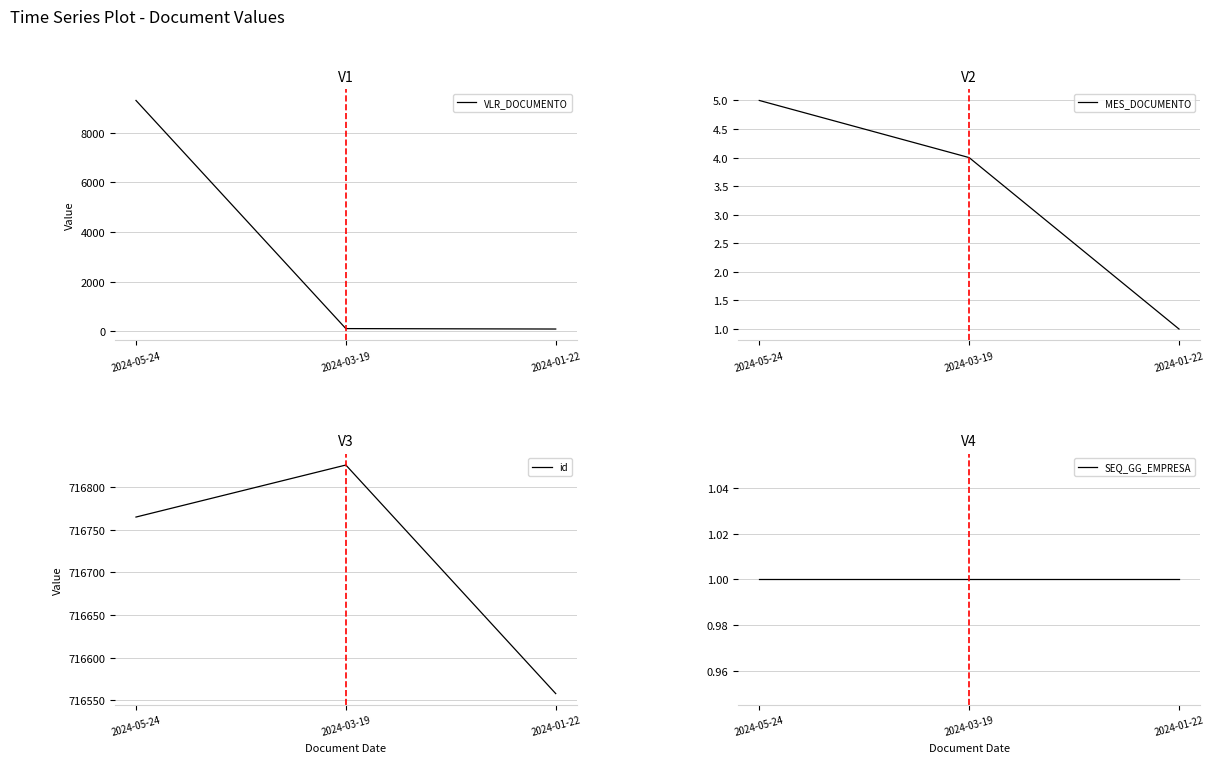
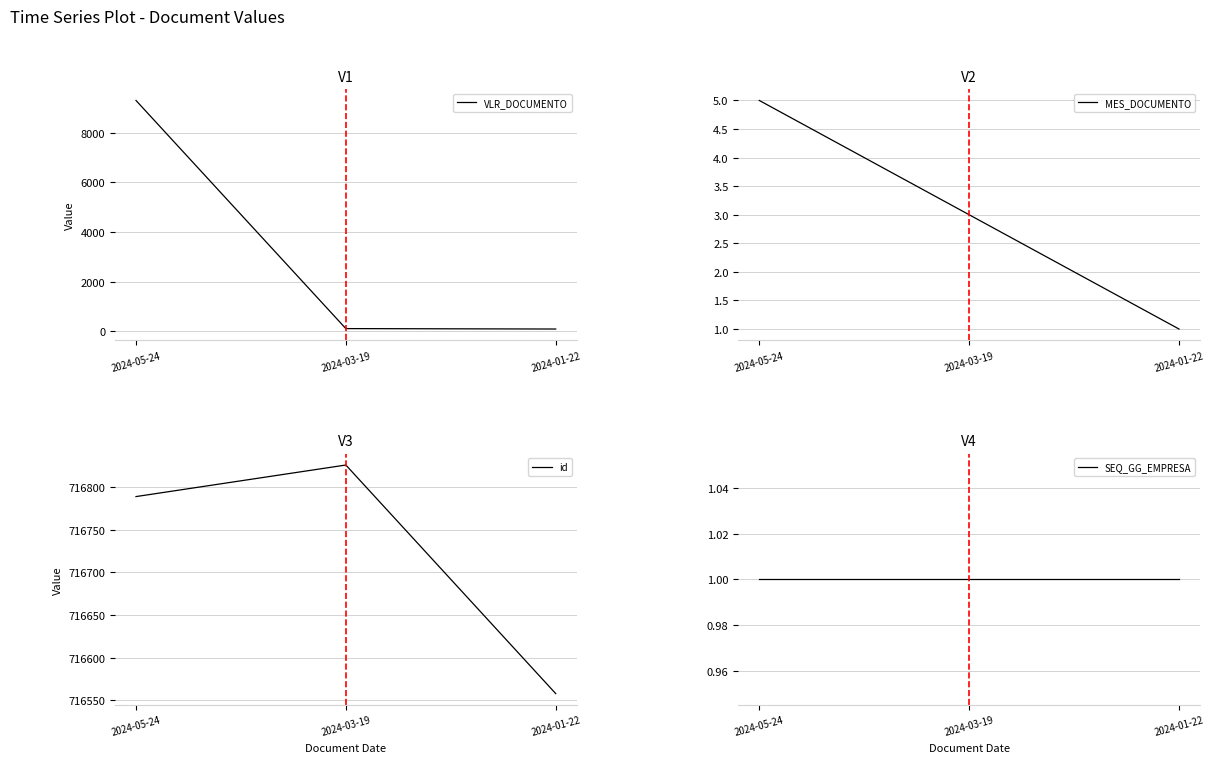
  {
    "V1": {
      "2024-05-24": 9300,
      "2024-03-19": 100,
      "2024-01-22": 100
    },
    "V2": {
      "2024-05-24": 5,
-     "2024-03-19": 4,
+     "2024-03-19": 3,
      "2024-01-22": 1
    },
    "V3": {
-     "2024-05-24": 716770,
+     "2024-05-24": 716790,
      "2024-03-19": 716830,
      "2024-01-22": 716560
    },
    "V4": {
      "2024-05-24": 1.000,
      "2024-03-19": 1.000,
      "2024-01-22": 1.000
    }
  }
